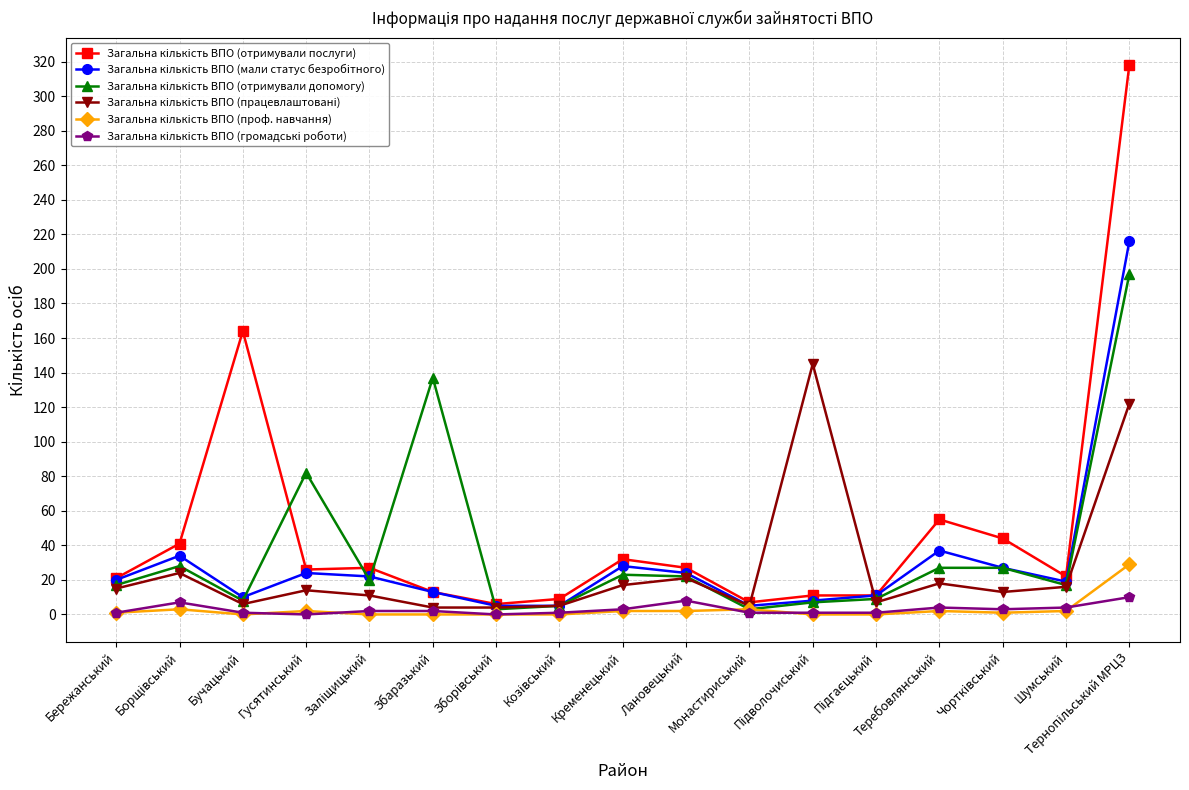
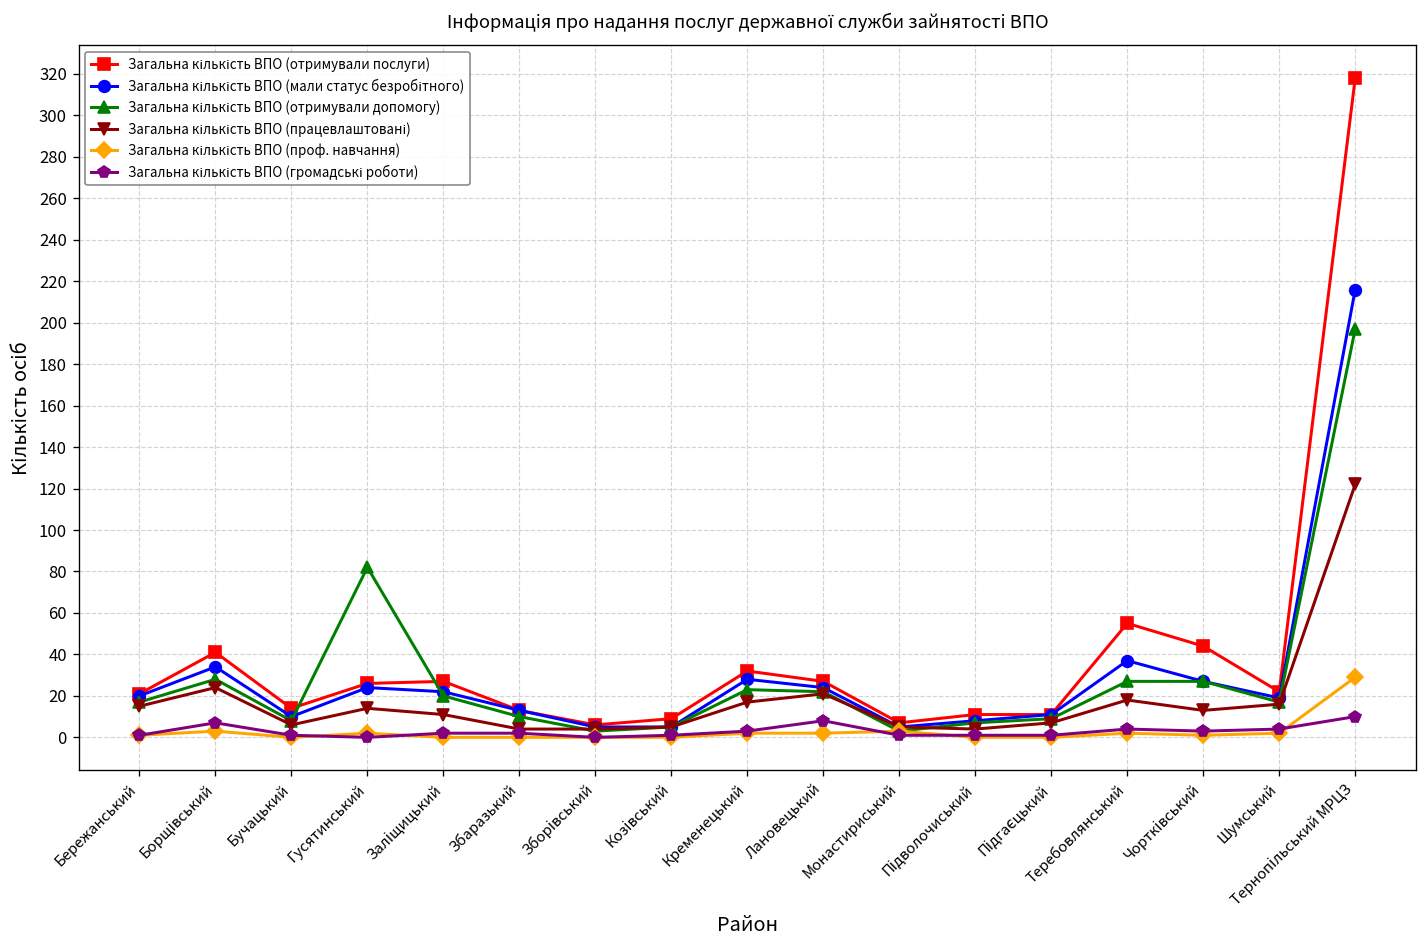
  {
    "Загальна кількість ВПО (отримували послуги)": {
      "Борщівський": 41,
-     "Бучацький": 164,
+     "Бучацький": 14,
      "Гусятинський": 26,
      "Заліщицький": 27,
      "Козівський": 9,
      "Кременецький": 32,
      "Лановецький": 27,
      "Монастириський": 7,
      "Підволочиський": 11,
      "Теребовлянський": 55,
      "Чортківський": 44,
      "Шумський": 22,
      "Тернопільський МРЦЗ": 318
    },
    "Загальна кількість ВПО (мали статус безробітного)": {
      "Борщівський": 34,
      "Бучацький": 10,
      "Гусятинський": 24,
      "Заліщицький": 22,
      "Кременецький": 28,
      "Лановецький": 24,
      "Теребовлянський": 37,
      "Шумський": 19,
      "Тернопільський МРЦЗ": 216
    },
    "Загальна кількість ВПО (отримували допомогу)": {
      "Бережанський": 17,
      "Борщівський": 28,
      "Бучацький": 8,
      "Гусятинський": 82,
      "Заліщицький": 20,
-     "Збаразький": 137,
+     "Збаразький": 10,
      "Кременецький": 23,
      "Підгаєцький": 9,
      "Теребовлянський": 27,
      "Тернопільський МРЦЗ": 197
    },
    "Загальна кількість ВПО (працевлаштовані)": {
      "Бережанський": 15,
      "Борщівський": 24,
      "Бучацький": 6,
      "Гусятинський": 14,
      "Заліщицький": 11,
      "Збаразький": 4,
      "Кременецький": 17,
-     "Підволочиський": 145,
+     "Підволочиський": 4,
      "Підгаєцький": 7,
      "Теребовлянський": 18,
      "Чортківський": 13,
      "Тернопільський МРЦЗ": 122
    },
    "Загальна кількість ВПО (проф. навчання)": {
      "Борщівський": 3,
      "Гусятинський": 2,
      "Заліщицький": 0,
      "Збаразький": 0,
      "Лановецький": 2,
      "Теребовлянський": 2,
      "Чортківський": 1,
      "Шумський": 2,
      "Тернопільський МРЦЗ": 29
    },
    "Загальна кількість ВПО (громадські роботи)": {
      "Борщівський": 7,
      "Гусятинський": 0,
      "Заліщицький": 2,
      "Збаразький": 2,
      "Лановецький": 8,
      "Монастириський": 1,
      "Теребовлянський": 4,
      "Чортківський": 3,
      "Шумський": 4,
      "Тернопільський МРЦЗ": 10
    }
  }
